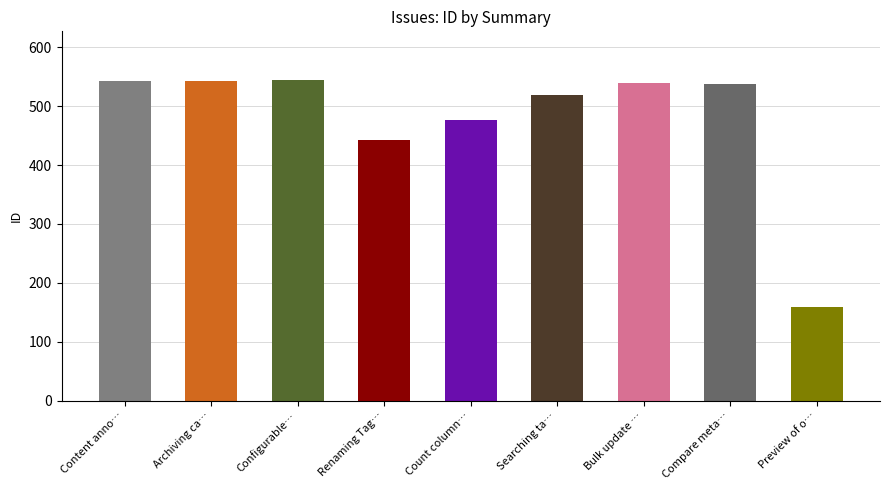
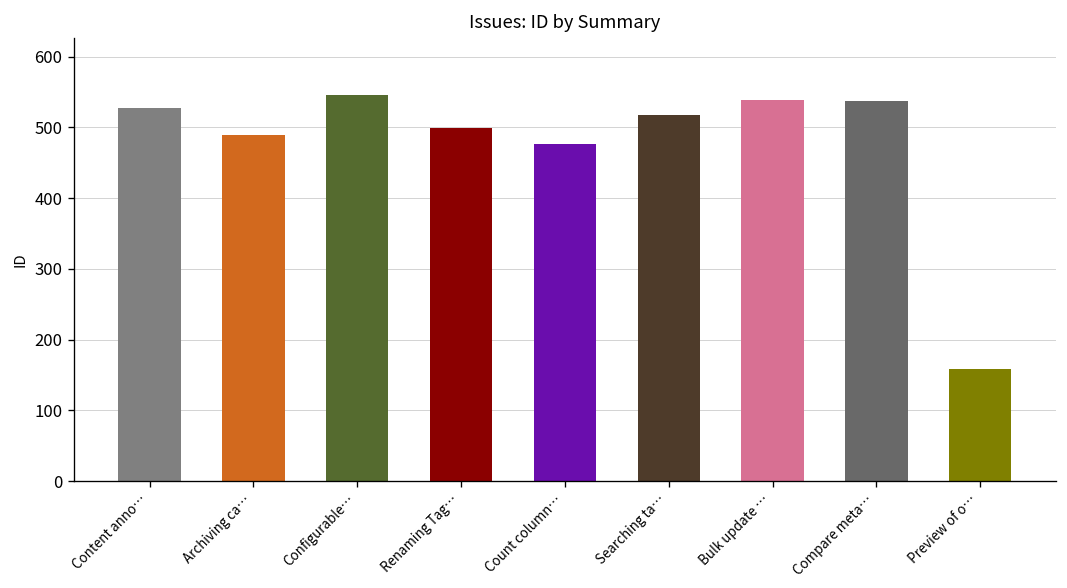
  {
-   "Content anno…": 540,
-   "Archiving ca…": 540,
+   "Content anno…": 530,
+   "Archiving ca…": 490,
    "Configurable…": 550,
-   "Renaming Tag…": 440,
+   "Renaming Tag…": 500,
    "Count column…": 480,
    "Searching ta…": 520,
    "Bulk update …": 540,
    "Compare meta…": 540,
    "Preview of o…": 160
  }
